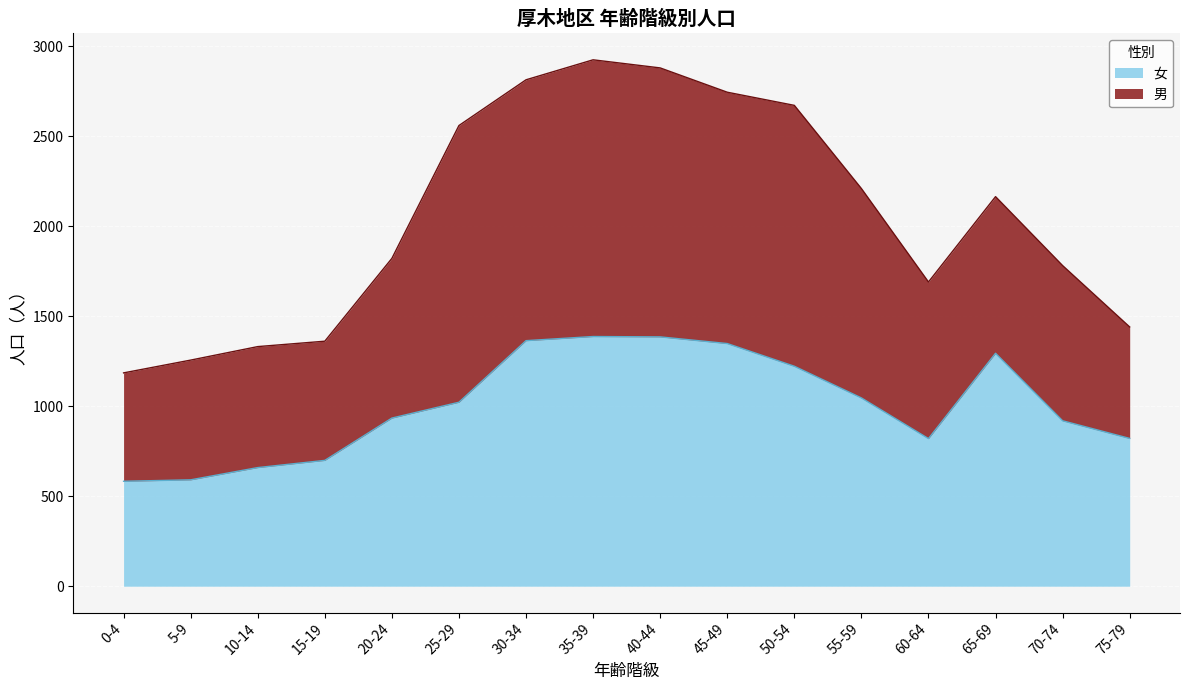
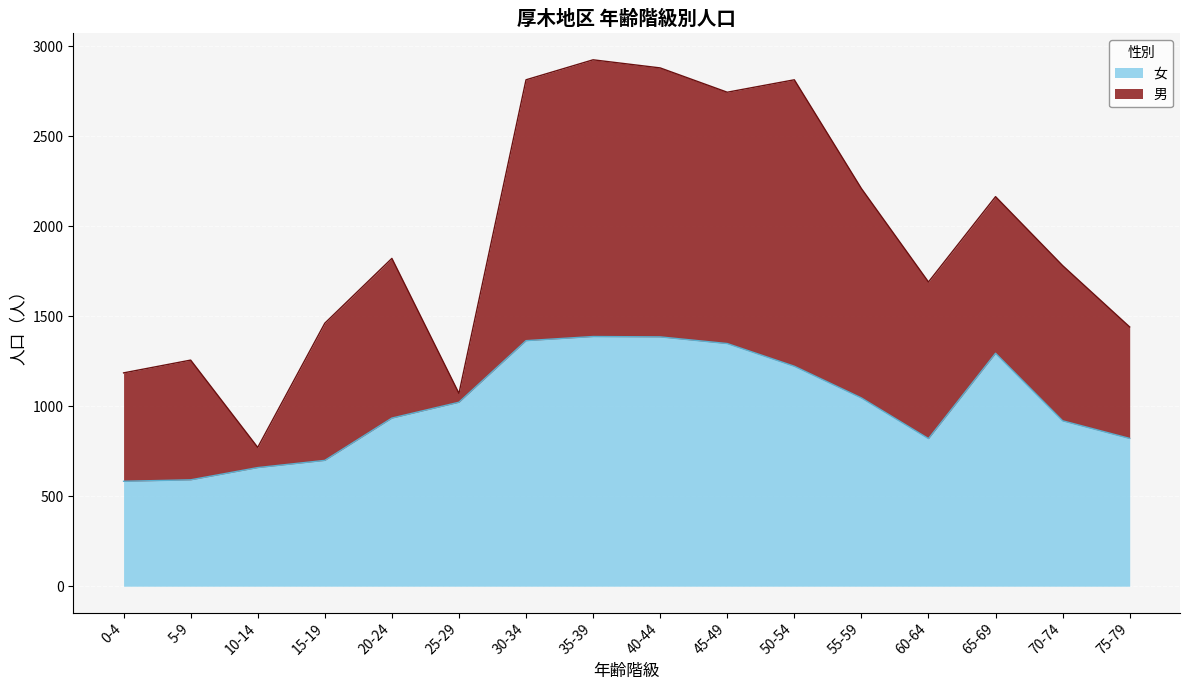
  {
    "女": {
      "0-4": 580,
      "5-9": 590,
      "10-14": 660,
      "15-19": 700,
      "20-24": 930,
      "25-29": 1020,
      "30-34": 1360,
      "35-39": 1390,
      "40-44": 1390,
      "45-49": 1350,
      "50-54": 1220,
      "55-59": 1050,
      "60-64": 820,
      "65-69": 1290,
      "70-74": 920,
      "75-79": 820
    },
    "男": {
      "0-4": 600,
      "5-9": 670,
-     "10-14": 670,
-     "15-19": 660,
+     "10-14": 110,
+     "15-19": 760,
      "20-24": 890,
-     "25-29": 1540,
+     "25-29": 50,
      "30-34": 1450,
      "35-39": 1540,
      "40-44": 1490,
      "45-49": 1400,
-     "50-54": 1450,
+     "50-54": 1590,
      "55-59": 1160,
      "60-64": 870,
      "65-69": 870,
      "70-74": 860,
      "75-79": 620
    }
  }
